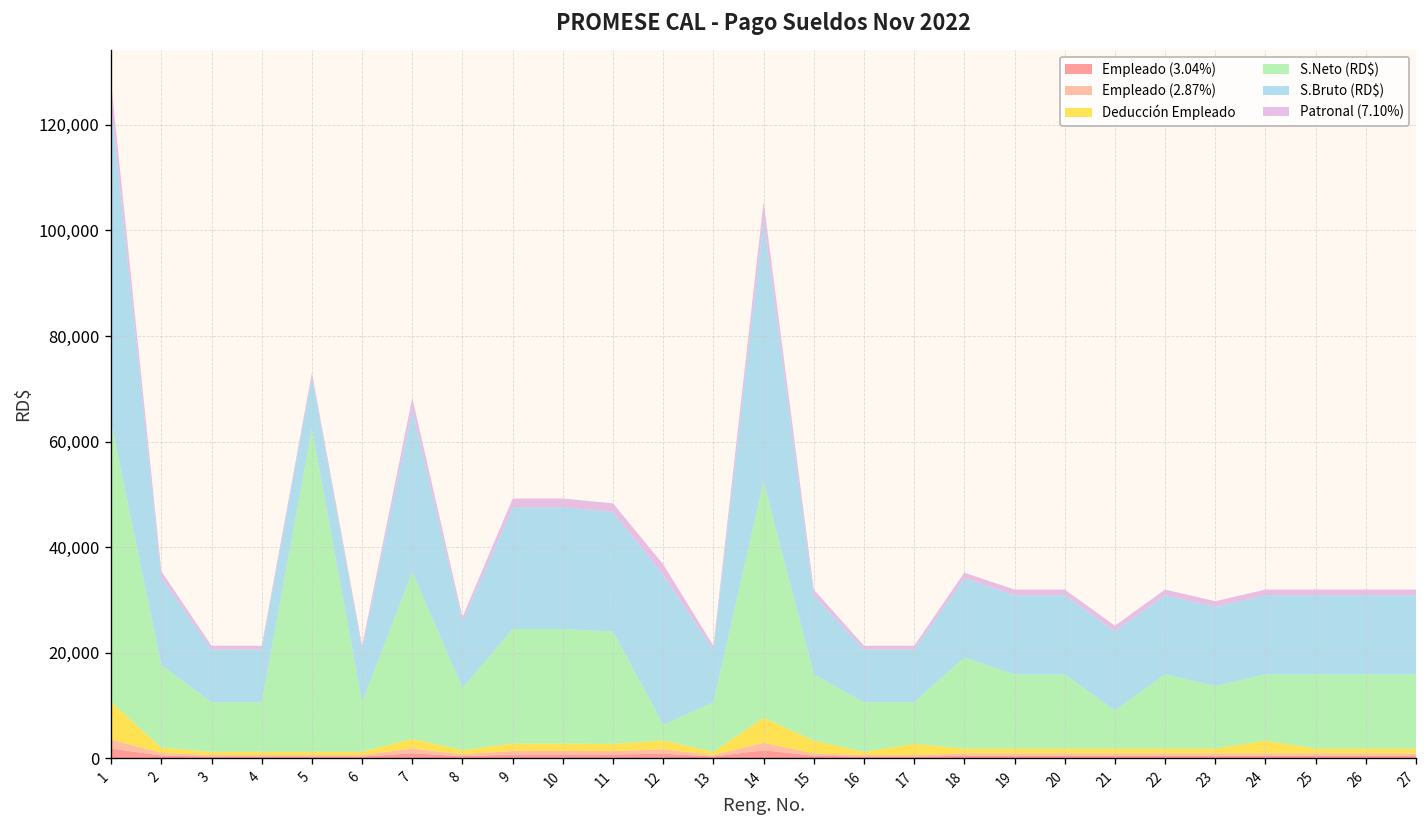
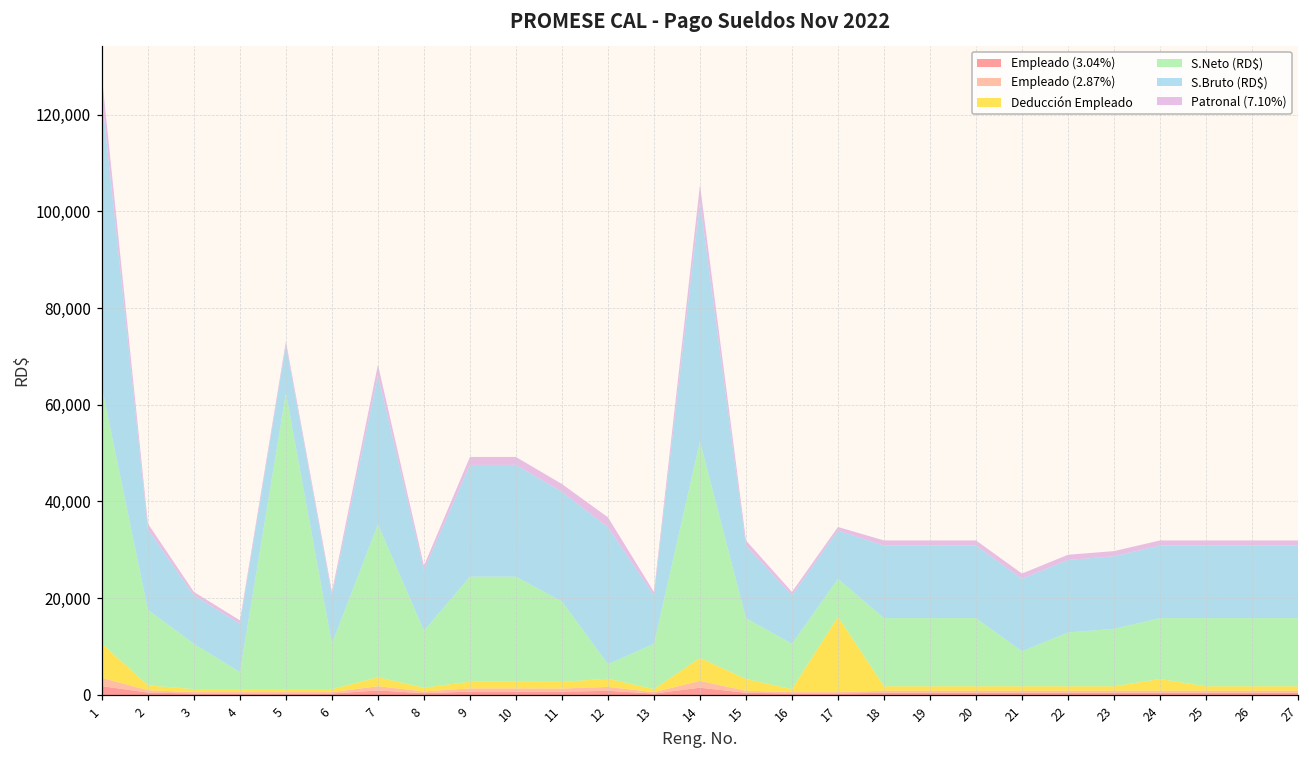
  {
    "Deducción Empleado": {
      "1": "7,000",
      "2": "1,000",
      "3": "1,000",
      "4": "1,000",
      "5": "1,000",
      "6": "1,000",
      "7": "2,000",
      "8": "1,000",
      "9": "1,000",
      "10": "1,000",
      "11": "1,000",
      "12": "2,000",
      "13": "1,000",
      "14": "5,000",
      "15": "2,000",
      "16": "1,000",
-     "17": "2,000",
+     "17": "16,000",
      "18": "1,000",
      "19": "1,000",
      "20": "1,000",
      "21": "1,000",
      "22": "1,000",
      "23": "1,000",
      "24": "2,000",
      "25": "1,000",
      "26": "1,000",
      "27": "1,000"
    },
    "S.Neto (RD$)": {
      "1": "53,000",
      "2": "16,000",
      "3": "9,000",
-     "4": "9,000",
+     "4": "4,000",
      "5": "61,000",
      "6": "9,000",
      "7": "32,000",
      "8": "12,000",
      "9": "22,000",
      "10": "22,000",
-     "11": "21,000",
+     "11": "17,000",
      "12": "3,000",
      "13": "9,000",
      "14": "45,000",
      "15": "13,000",
      "16": "9,000",
      "17": "8,000",
-     "18": "17,000",
+     "18": "14,000",
      "19": "14,000",
      "20": "14,000",
      "21": "7,000",
-     "22": "14,000",
+     "22": "11,000",
      "23": "12,000",
      "24": "13,000",
      "25": "14,000",
      "26": "14,000",
      "27": "14,000"
    },
    "S.Bruto (RD$)": {
      "1": "60,000",
      "2": "17,000",
      "3": "10,000",
      "4": "10,000",
      "5": "10,000",
      "6": "10,000",
      "7": "31,000",
      "8": "13,000",
      "9": "23,000",
      "10": "23,000",
      "11": "23,000",
      "12": "28,000",
      "13": "10,000",
      "14": "50,000",
      "15": "15,000",
      "16": "10,000",
      "17": "10,000",
      "18": "15,000",
      "19": "15,000",
      "20": "15,000",
      "21": "15,000",
      "22": "15,000",
      "23": "15,000",
      "24": "15,000",
      "25": "15,000",
      "26": "15,000",
      "27": "15,000"
    },
    "Patronal (7.10%)": {
      "1": "4,000",
      "2": "1,000",
      "3": "1,000",
      "4": "1,000",
      "5": "1,000",
      "6": "1,000",
      "7": "2,000",
      "8": "1,000",
      "9": "2,000",
      "10": "2,000",
      "11": "2,000",
      "12": "2,000",
      "13": "1,000",
      "14": "4,000",
      "15": "1,000",
      "16": "1,000",
      "17": "1,000",
      "18": "1,000",
      "19": "1,000",
      "20": "1,000",
      "21": "1,000",
      "22": "1,000",
      "23": "1,000",
      "24": "1,000",
      "25": "1,000",
      "26": "1,000",
      "27": "1,000"
    }
  }
